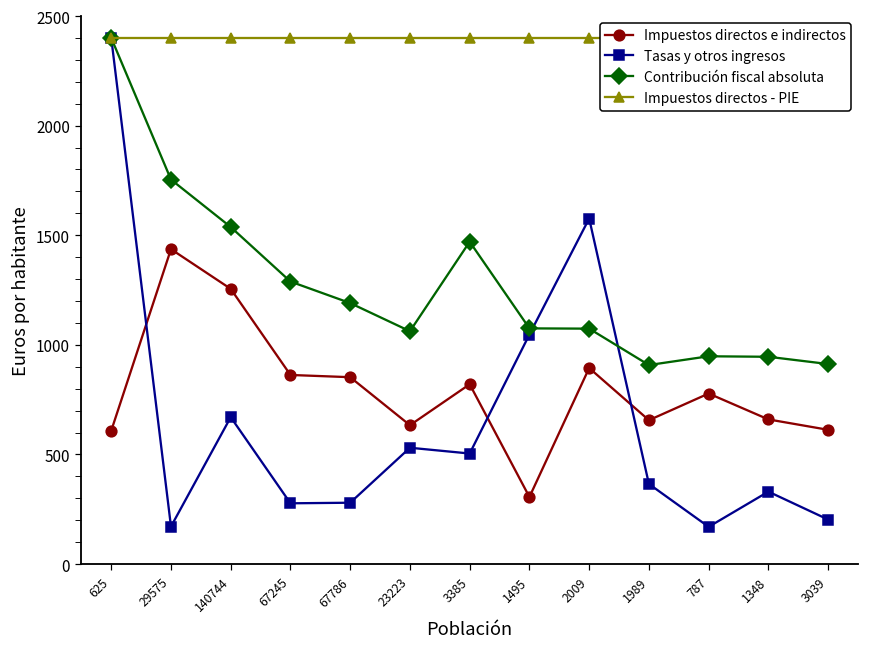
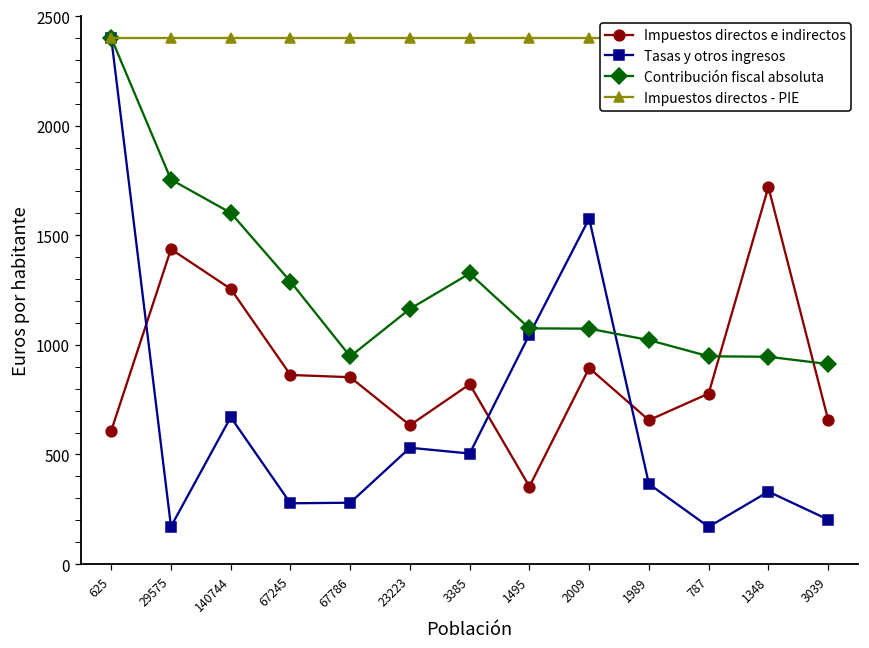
  {
    "Impuestos directos e indirectos": {
      "625": 610,
      "29575": 1440,
      "140744": 1260,
      "67245": 860,
      "67786": 850,
      "23223": 630,
      "3385": 820,
-     "1495": 310,
+     "1495": 350,
      "2009": 890,
      "1989": 660,
      "787": 780,
-     "1348": 660,
-     "3039": 610
+     "1348": 1720,
+     "3039": 660
    },
    "Tasas y otros ingresos": {
      "29575": 170,
      "140744": 670,
      "67245": 280,
      "67786": 280,
      "23223": 530,
      "3385": 500,
      "1495": 1050,
      "2009": 1580,
      "1989": 370,
      "787": 170,
      "1348": 330,
      "3039": 200
    },
    "Contribución fiscal absoluta": {
      "29575": 1750,
-     "140744": 1540,
+     "140744": 1600,
      "67245": 1290,
-     "67786": 1190,
-     "23223": 1060,
-     "3385": 1470,
+     "67786": 950,
+     "23223": 1160,
+     "3385": 1330,
      "1495": 1080,
      "2009": 1070,
-     "1989": 910,
+     "1989": 1020,
      "787": 950,
      "1348": 950,
      "3039": 910
    },
    "Impuestos directos - PIE": {
      "29575": 2400,
      "140744": 2400,
      "67245": 2400,
      "67786": 2400,
      "23223": 2400,
      "3385": 2400,
      "1495": 2400,
      "2009": 2400
    }
  }
